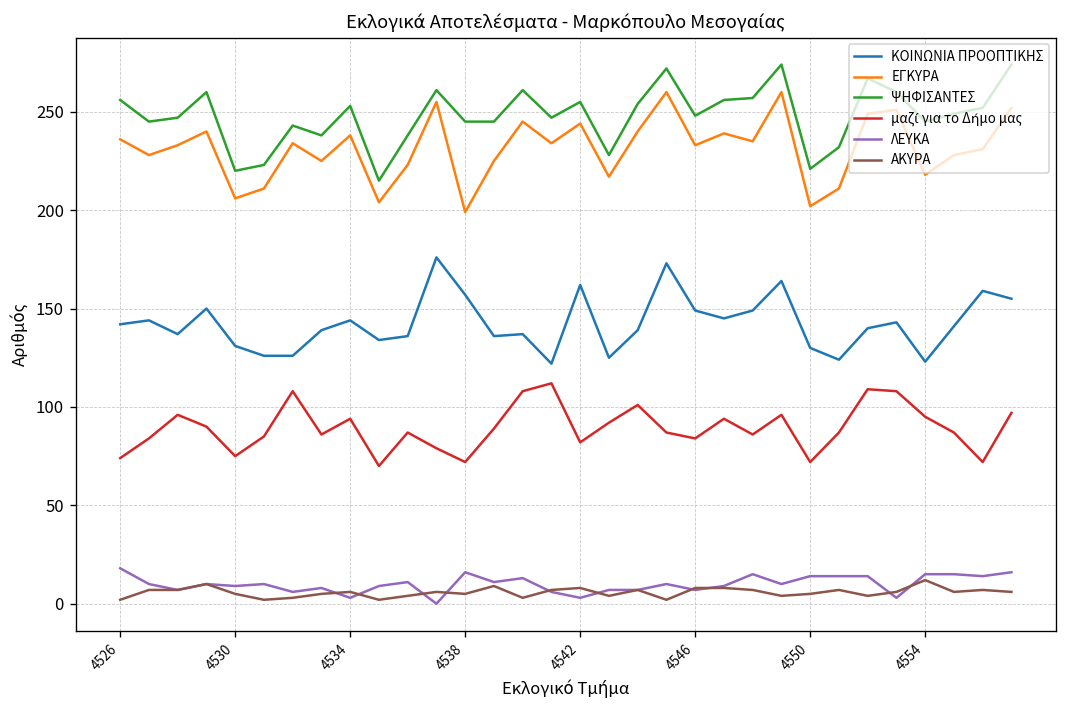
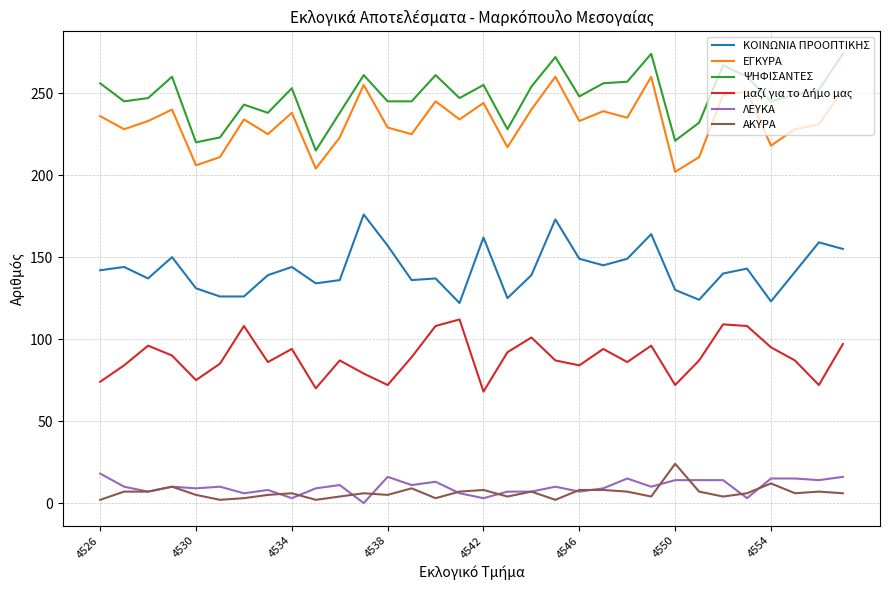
  {
    "ΚΟΙΝΩΝΙΑ ΠΡΟΟΠΤΙΚΗΣ": {
      "4526": 142,
      "4530": 131,
      "4534": 144,
      "4538": 157,
      "4542": 162,
      "4546": 149,
      "4550": 130,
      "4554": 123
    },
    "ΕΓΚΥΡΑ": {
      "4526": 236,
      "4530": 206,
      "4534": 238,
-     "4538": 199,
+     "4538": 229,
      "4542": 244,
      "4546": 233,
      "4550": 202,
      "4554": 218
    },
    "ΨΗΦΙΣΑΝΤΕΣ": {
      "4526": 256,
      "4530": 220,
      "4534": 253,
      "4538": 245,
      "4542": 255,
      "4546": 248,
      "4550": 221
    },
    "μαζί για το Δήμο μας": {
      "4526": 74,
      "4530": 75,
      "4534": 94,
      "4538": 72,
-     "4542": 82,
+     "4542": 68,
      "4546": 84,
      "4550": 72,
      "4554": 95
    },
    "ΛΕΥΚΑ": {
      "4526": 18,
      "4530": 9,
      "4534": 3,
      "4538": 16,
      "4542": 3,
      "4550": 14,
      "4554": 15
    },
    "ΑΚΥΡΑ": {
      "4526": 2,
      "4530": 5,
      "4534": 6,
      "4538": 5,
      "4542": 8,
-     "4550": 5,
+     "4550": 24,
      "4554": 12
    }
  }
